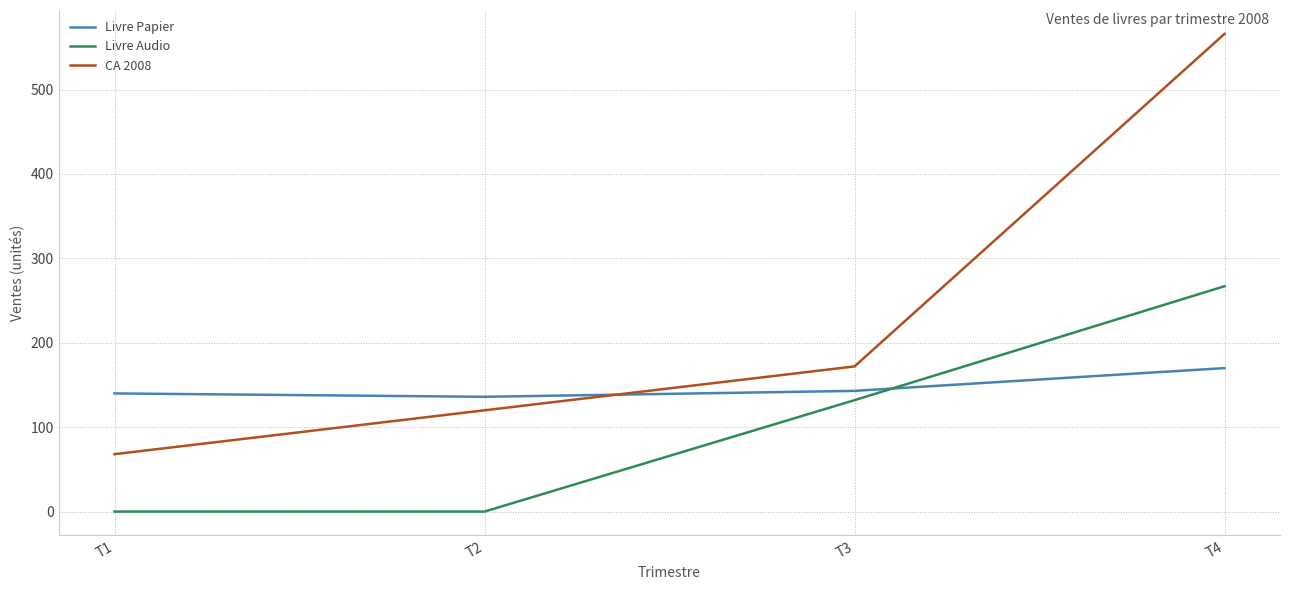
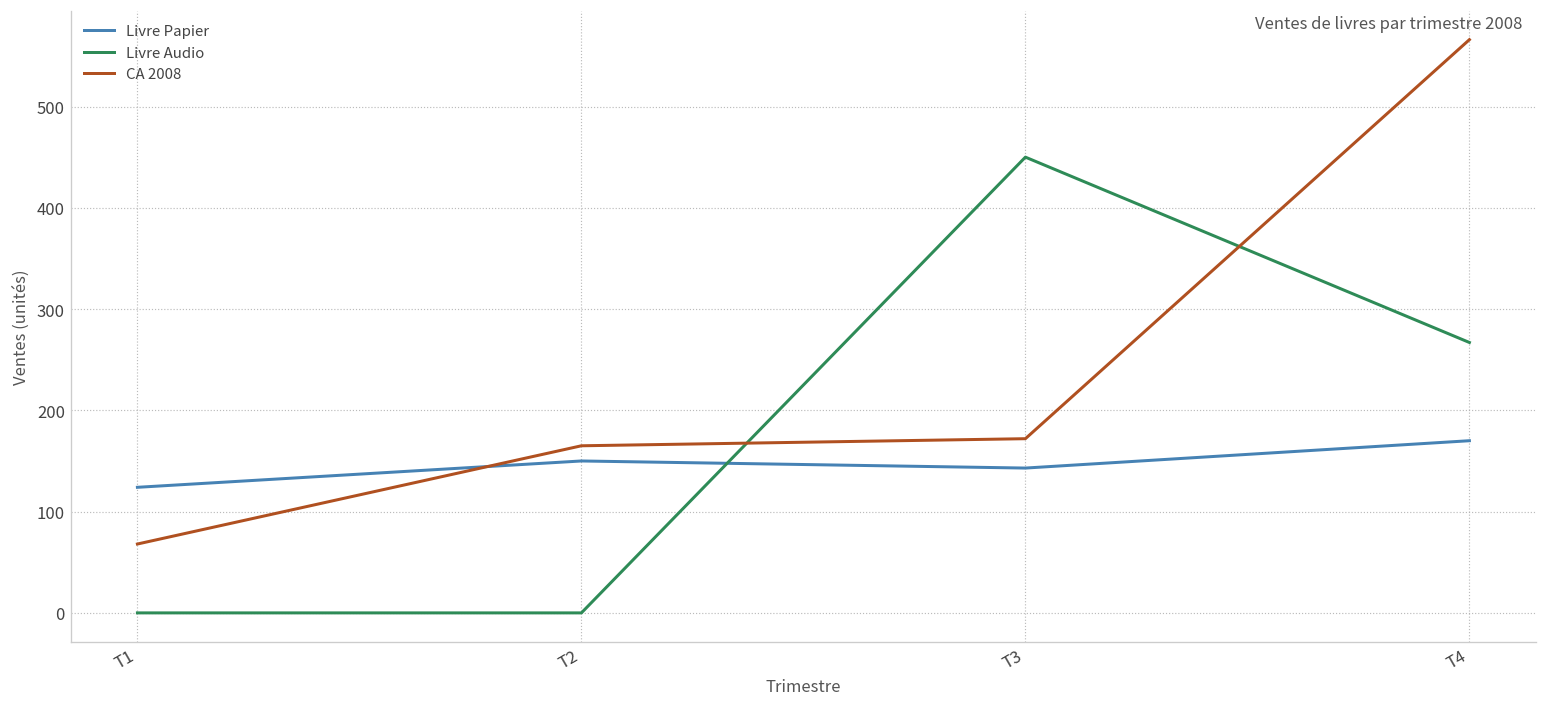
  {
    "Livre Papier": {
-     "T1": 140,
-     "T2": 140,
+     "T1": 120,
+     "T2": 150,
      "T3": 140,
      "T4": 170
    },
    "Livre Audio": {
      "T1": 0,
      "T2": 0,
-     "T3": 130,
+     "T3": 450,
      "T4": 270
    },
    "CA 2008": {
      "T1": 70,
-     "T2": 120,
+     "T2": 170,
      "T3": 170,
      "T4": 570
    }
  }
